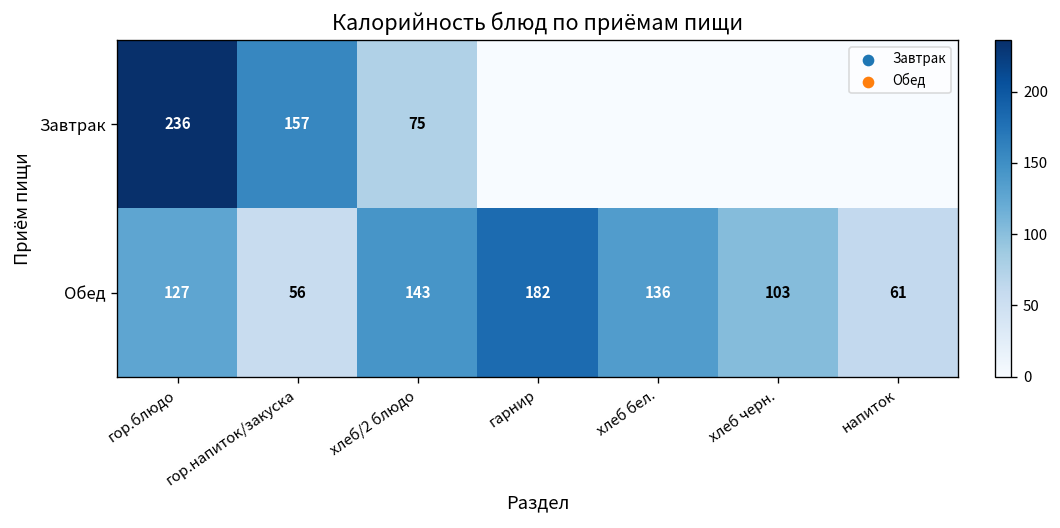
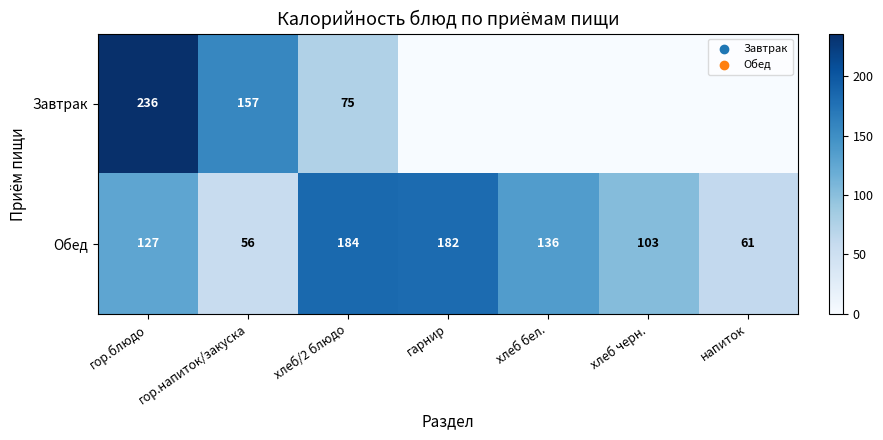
  {
    "Завтрак": {
      "гор.блюдо": 236,
      "гор.напиток/закуска": 157,
      "хлеб/2 блюдо": 75
    },
    "Обед": {
      "гор.блюдо": 127,
      "гор.напиток/закуска": 56,
-     "хлеб/2 блюдо": 143,
+     "хлеб/2 блюдо": 184,
      "гарнир": 182,
      "хлеб бел.": 136,
      "хлеб черн.": 103,
      "напиток": 61
    }
  }
